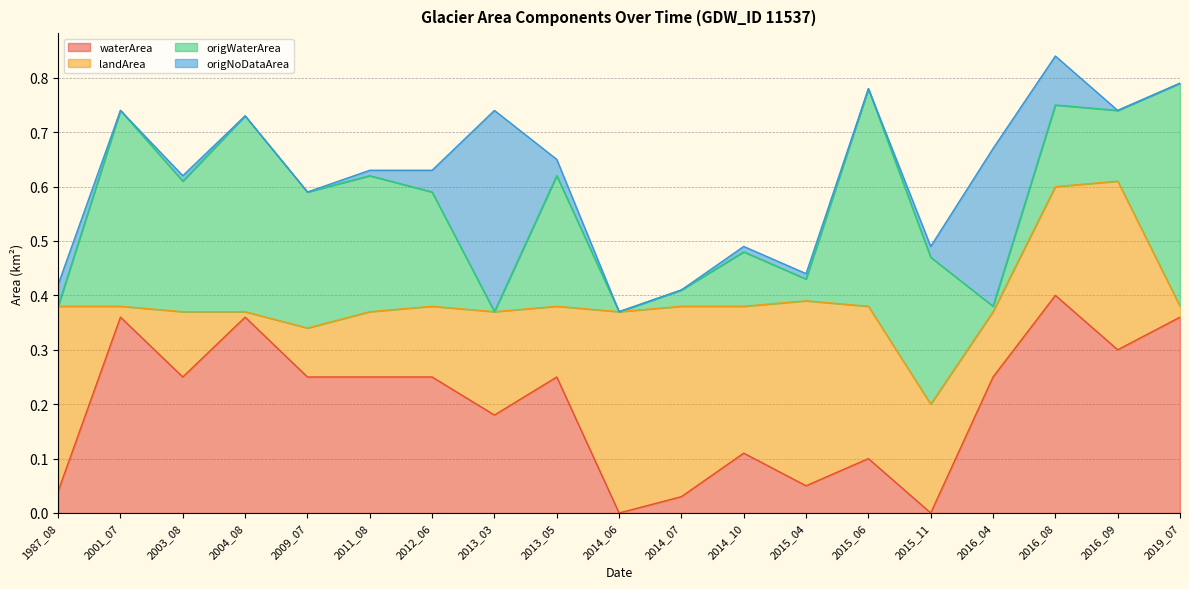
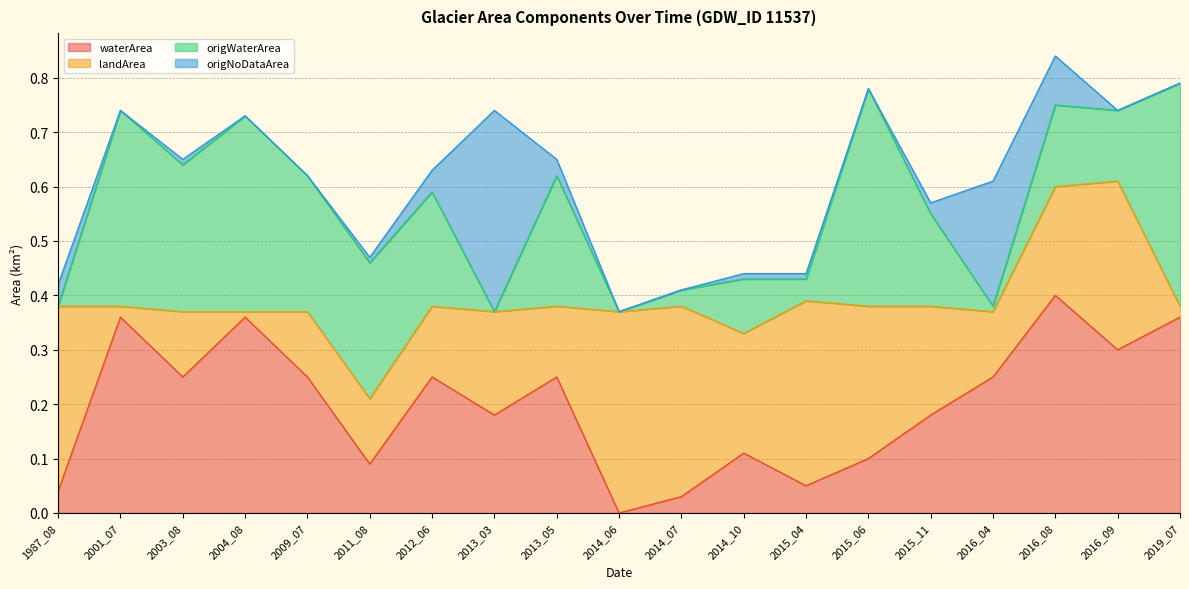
  {
    "waterArea": {
      "1987_08": 0.04,
      "2001_07": 0.36,
      "2003_08": 0.25,
      "2004_08": 0.36,
      "2009_07": 0.25,
-     "2011_08": 0.25,
+     "2011_08": 0.09,
      "2012_06": 0.25,
      "2013_03": 0.18,
      "2013_05": 0.25,
      "2014_06": 0.00,
      "2014_07": 0.03,
      "2014_10": 0.11,
      "2015_04": 0.05,
      "2015_06": 0.10,
-     "2015_11": 0.00,
+     "2015_11": 0.18,
      "2016_04": 0.25,
      "2016_08": 0.40,
      "2016_09": 0.30,
      "2019_07": 0.36
    },
    "landArea": {
      "2001_07": 0.02,
      "2003_08": 0.12,
      "2004_08": 0.01,
-     "2009_07": 0.09,
+     "2009_07": 0.12,
      "2011_08": 0.12,
      "2012_06": 0.13,
      "2013_05": 0.13,
      "2014_07": 0.35,
-     "2014_10": 0.27,
+     "2014_10": 0.22,
      "2015_04": 0.34,
      "2015_06": 0.28,
      "2015_11": 0.20,
      "2016_04": 0.12,
      "2016_08": 0.20,
      "2016_09": 0.31,
      "2019_07": 0.02
    },
    "origWaterArea": {
-     "2003_08": 0.24,
+     "2003_08": 0.27,
      "2011_08": 0.25,
      "2012_06": 0.21,
      "2013_05": 0.24,
      "2014_10": 0.10,
      "2015_04": 0.04,
-     "2015_11": 0.27,
+     "2015_11": 0.17,
      "2016_04": 0.01,
      "2016_08": 0.15
    },
    "origNoDataArea": {
      "1987_08": 0.04,
      "2003_08": 0.01,
      "2011_08": 0.01,
      "2012_06": 0.04,
      "2013_03": 0.37,
      "2013_05": 0.03,
      "2014_10": 0.01,
      "2015_04": 0.01,
      "2015_11": 0.02,
-     "2016_04": 0.29,
+     "2016_04": 0.23,
      "2016_08": 0.09
    }
  }
